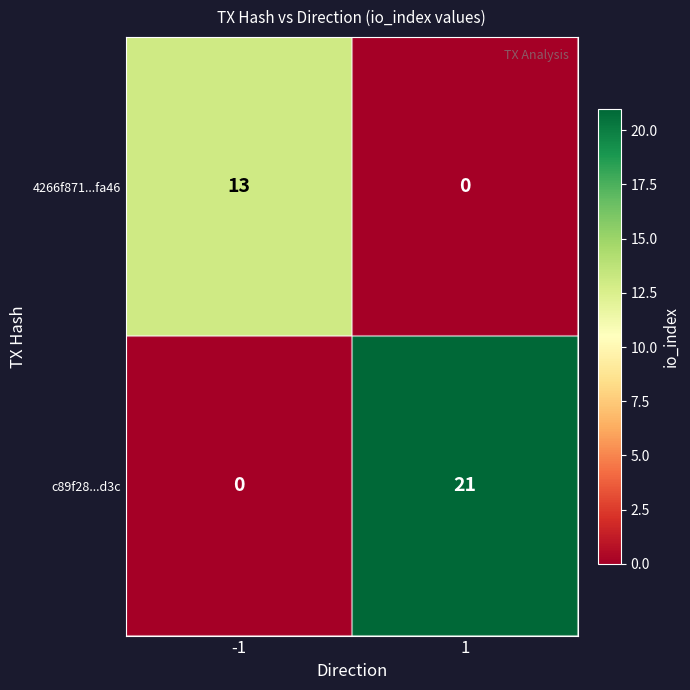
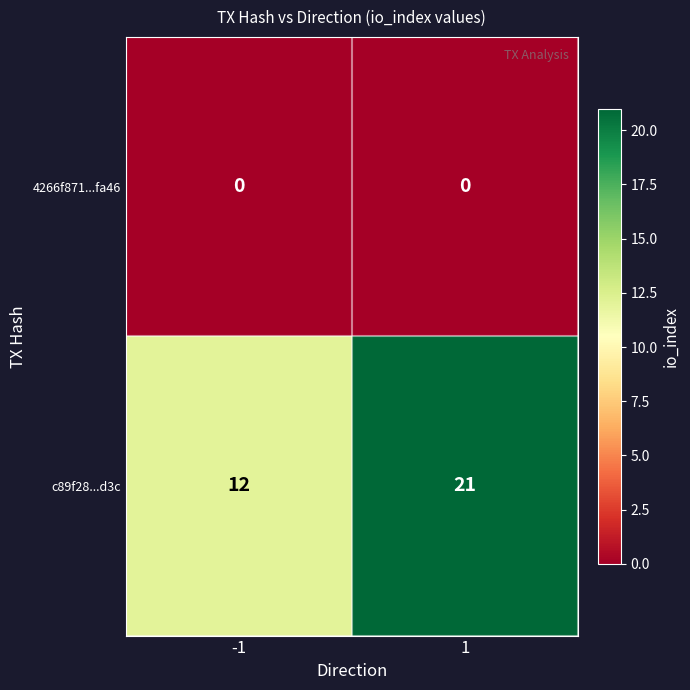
  {
    "4266f871...fa46": {
-     "-1": 13
+     "-1": 0
    },
    "c89f28...d3c": {
-     "-1": 0,
+     "-1": 12,
      "1": 21
    }
  }
